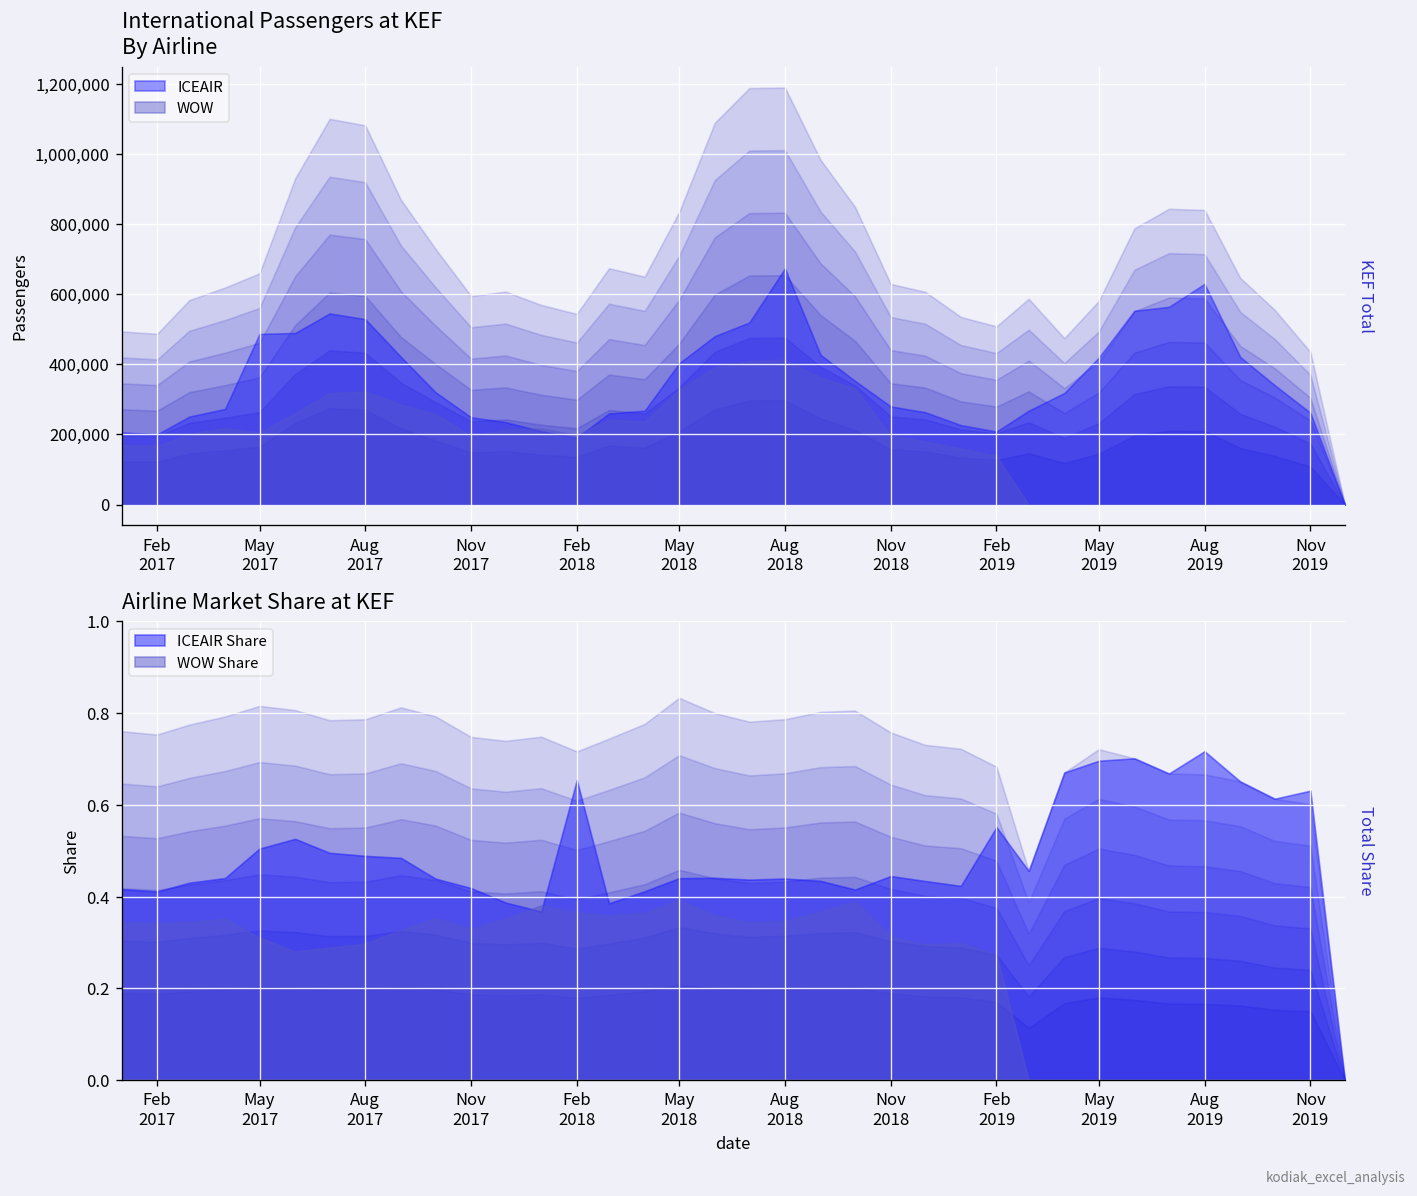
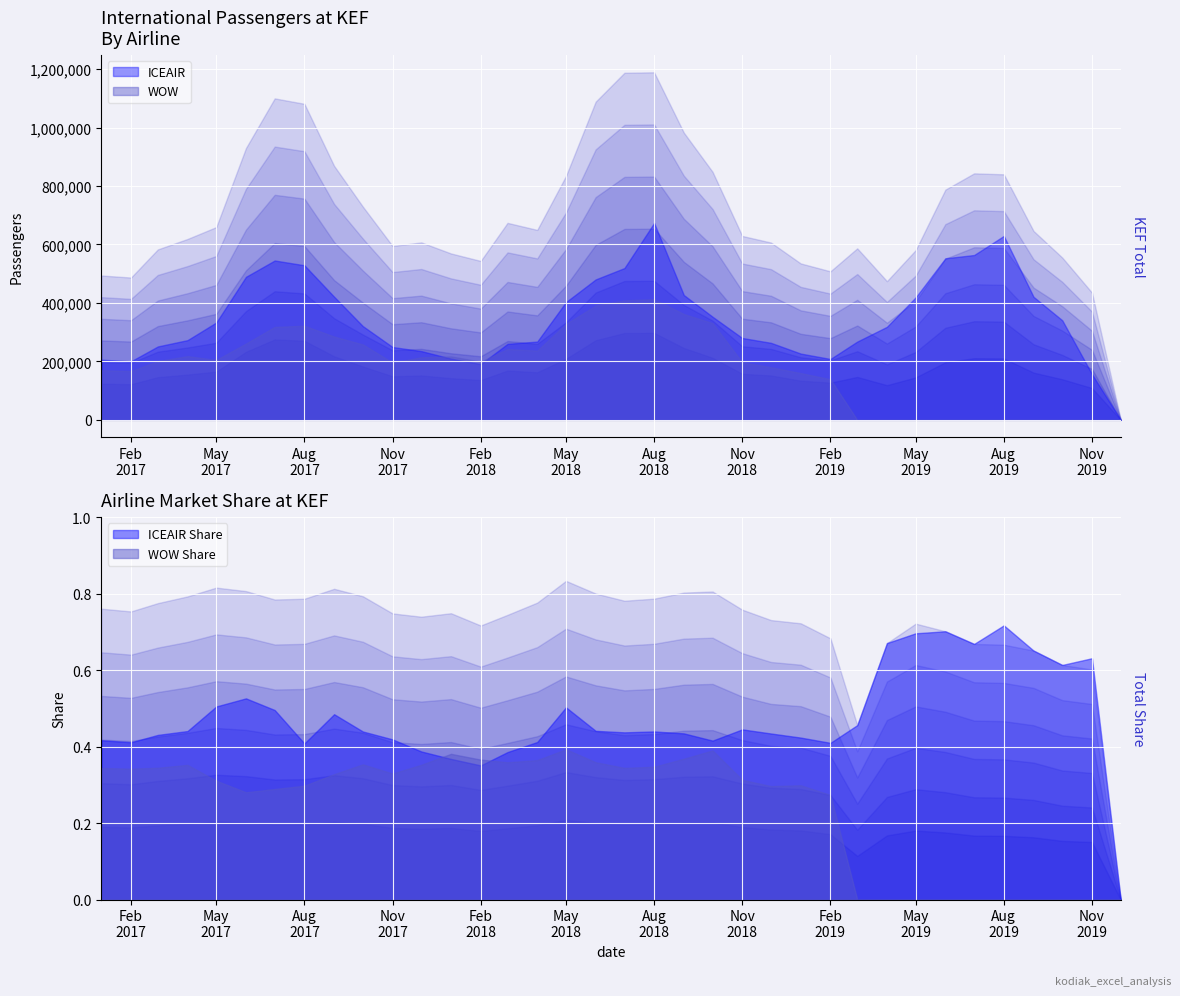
  {
    "International Passengers at KEF By Airline": {
      "ICEAIR": {
-       "May 2017": "490,000",
+       "May 2017": "330,000",
        "Aug 2017": "530,000",
        "Nov 2017": "250,000",
        "May 2018": "400,000",
        "Aug 2018": "670,000",
        "Nov 2018": "280,000",
        "May 2019": "420,000",
        "Aug 2019": "630,000",
-       "Nov 2019": "260,000"
+       "Nov 2019": "160,000"
      }
    },
    "Airline Market Share at KEF": {
      "ICEAIR Share": {
        "May 2017": "0.51",
-       "Aug 2017": "0.49",
+       "Aug 2017": "0.41",
        "Nov 2017": "0.42",
-       "Feb 2018": "0.65",
-       "May 2018": "0.44",
+       "Feb 2018": "0.35",
+       "May 2018": "0.50",
        "Aug 2018": "0.44",
        "Nov 2018": "0.45",
-       "Feb 2019": "0.55",
+       "Feb 2019": "0.41",
        "May 2019": "0.70",
        "Aug 2019": "0.72",
        "Nov 2019": "0.63"
      }
    }
  }
